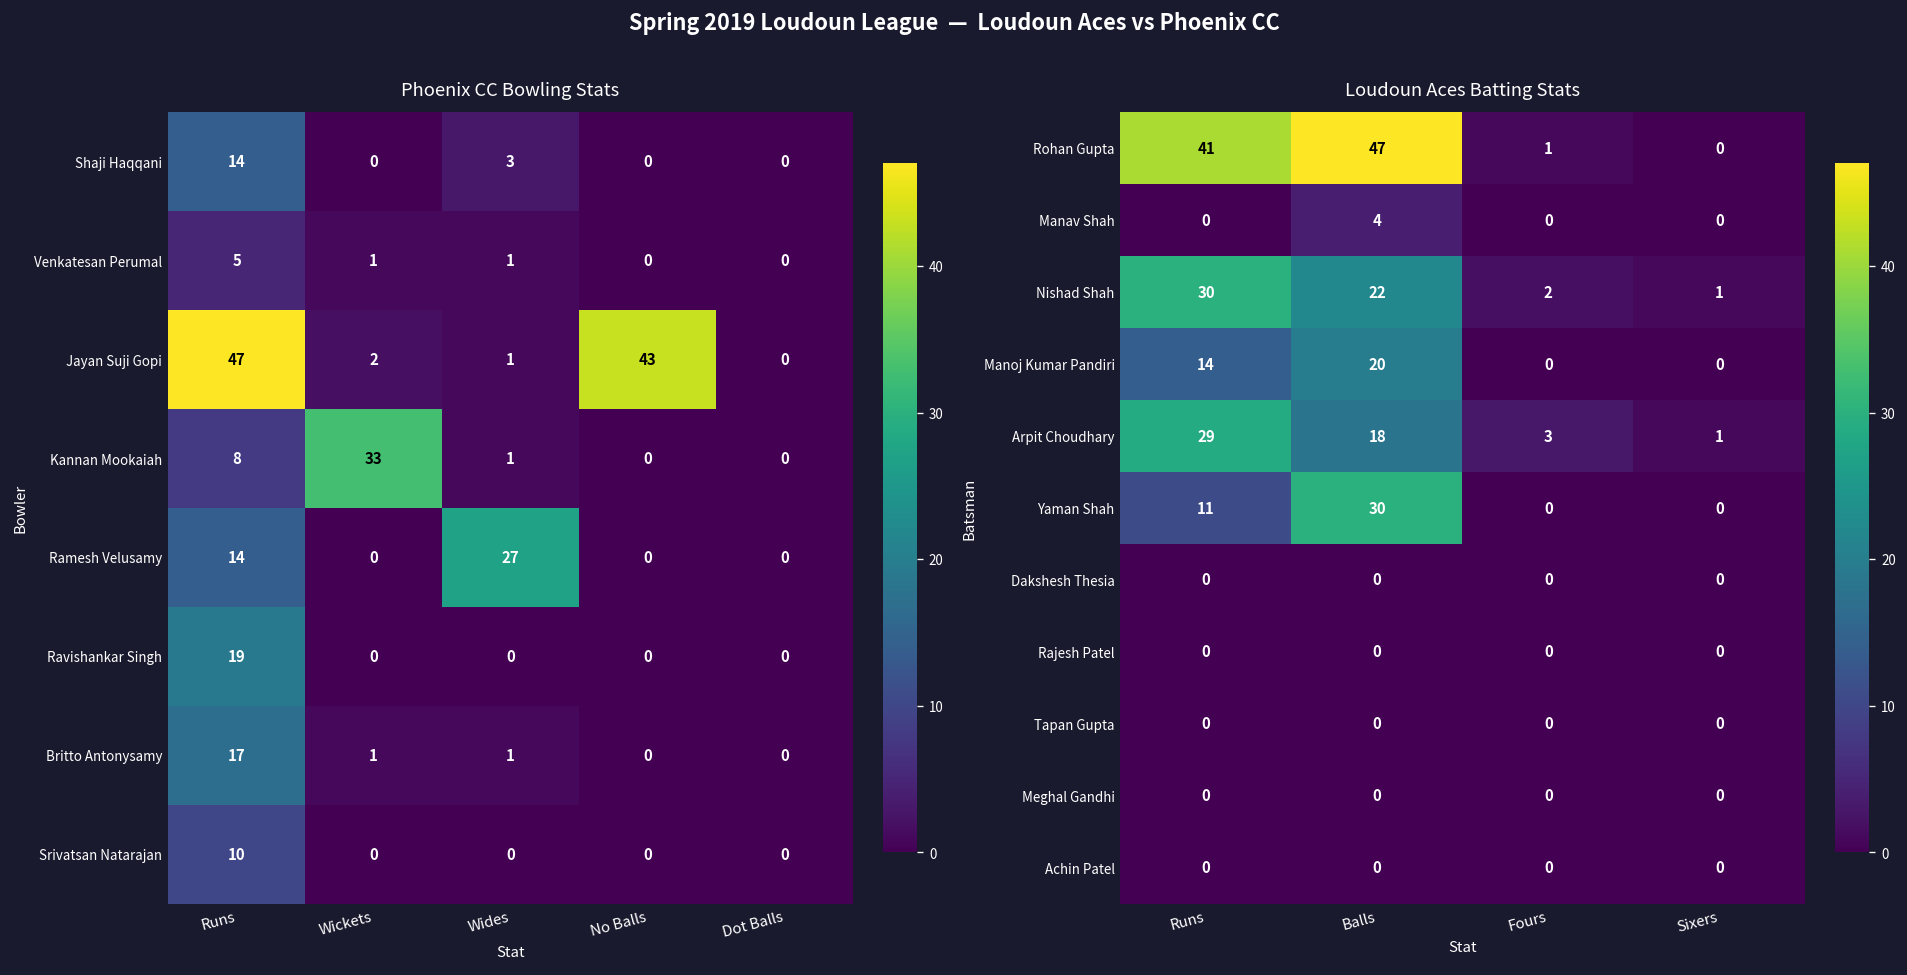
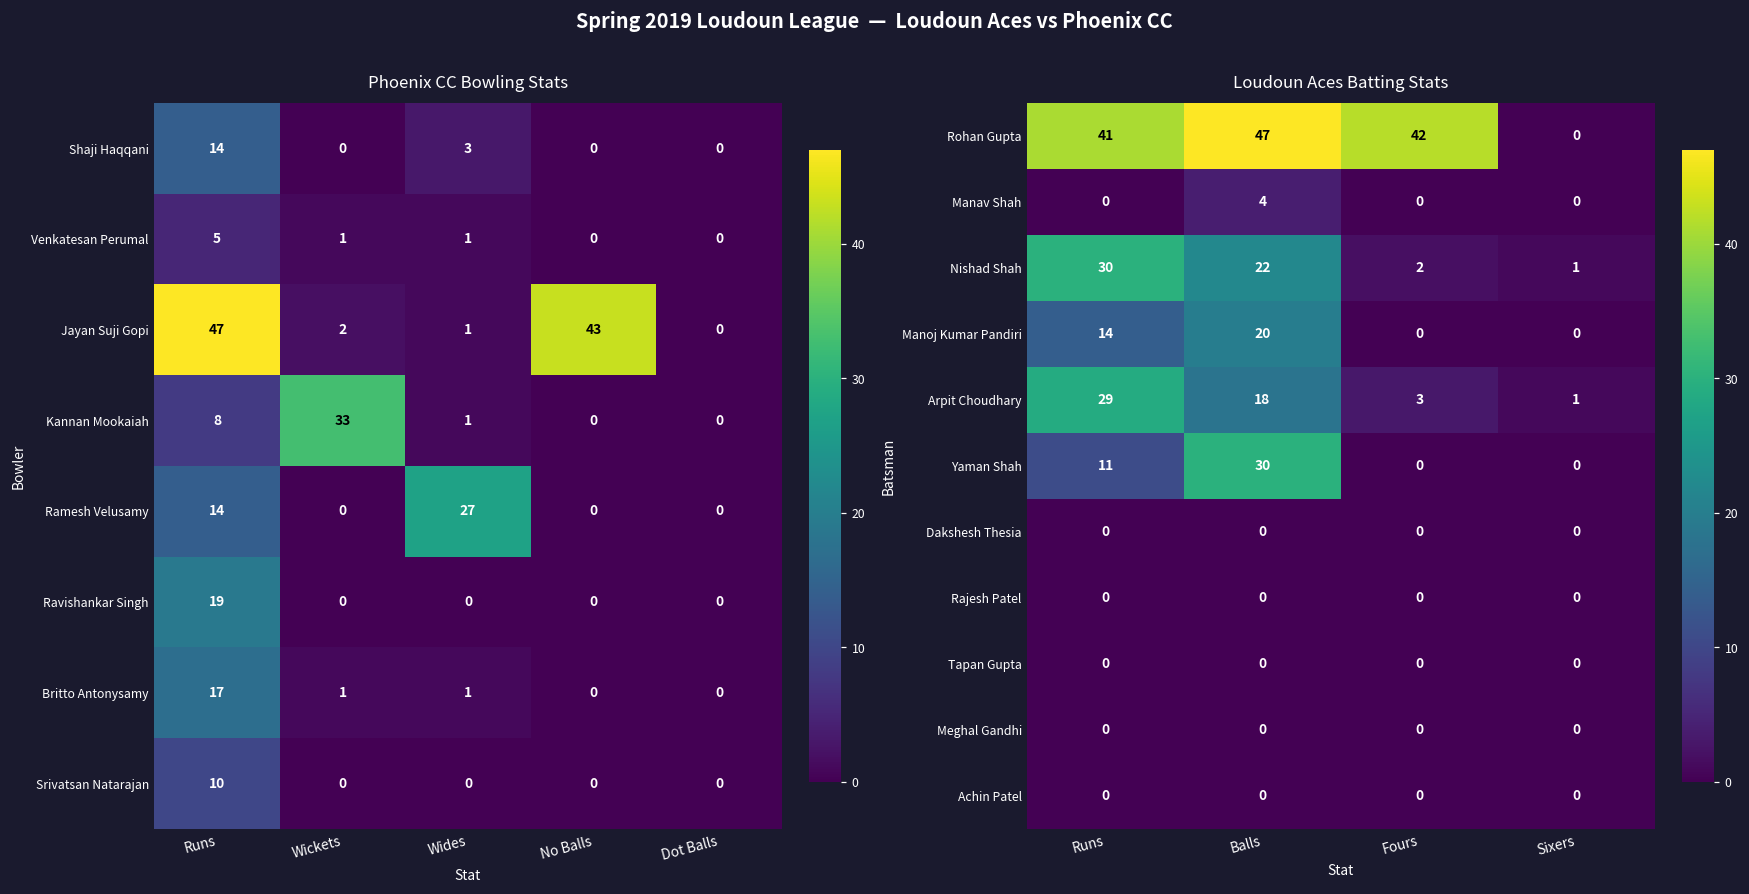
  {
    "Phoenix CC Bowling Stats": {
      "Shaji Haqqani": {
        "Runs": 14,
        "Wickets": 0,
        "Wides": 3,
        "No Balls": 0,
        "Dot Balls": 0
      },
      "Venkatesan Perumal": {
        "Runs": 5,
        "Wickets": 1,
        "Wides": 1,
        "No Balls": 0,
        "Dot Balls": 0
      },
      "Jayan Suji Gopi": {
        "Runs": 47,
        "Wickets": 2,
        "Wides": 1,
        "No Balls": 43,
        "Dot Balls": 0
      },
      "Kannan Mookaiah": {
        "Runs": 8,
        "Wickets": 33,
        "Wides": 1,
        "No Balls": 0,
        "Dot Balls": 0
      },
      "Ramesh Velusamy": {
        "Runs": 14,
        "Wickets": 0,
        "Wides": 27,
        "No Balls": 0,
        "Dot Balls": 0
      },
      "Ravishankar Singh": {
        "Runs": 19,
        "Wickets": 0,
        "Wides": 0,
        "No Balls": 0,
        "Dot Balls": 0
      },
      "Britto Antonysamy": {
        "Runs": 17,
        "Wickets": 1,
        "Wides": 1,
        "No Balls": 0,
        "Dot Balls": 0
      },
      "Srivatsan Natarajan": {
        "Runs": 10,
        "Wickets": 0,
        "Wides": 0,
        "No Balls": 0,
        "Dot Balls": 0
      }
    },
    "Loudoun Aces Batting Stats": {
      "Rohan Gupta": {
        "Runs": 41,
        "Balls": 47,
-       "Fours": 1,
+       "Fours": 42,
        "Sixers": 0
      },
      "Manav Shah": {
        "Runs": 0,
        "Balls": 4,
        "Fours": 0,
        "Sixers": 0
      },
      "Nishad Shah": {
        "Runs": 30,
        "Balls": 22,
        "Fours": 2,
        "Sixers": 1
      },
      "Manoj Kumar Pandiri": {
        "Runs": 14,
        "Balls": 20,
        "Fours": 0,
        "Sixers": 0
      },
      "Arpit Choudhary": {
        "Runs": 29,
        "Balls": 18,
        "Fours": 3,
        "Sixers": 1
      },
      "Yaman Shah": {
        "Runs": 11,
        "Balls": 30,
        "Fours": 0,
        "Sixers": 0
      },
      "Dakshesh Thesia": {
        "Runs": 0,
        "Balls": 0,
        "Fours": 0,
        "Sixers": 0
      },
      "Rajesh Patel": {
        "Runs": 0,
        "Balls": 0,
        "Fours": 0,
        "Sixers": 0
      },
      "Tapan Gupta": {
        "Runs": 0,
        "Balls": 0,
        "Fours": 0,
        "Sixers": 0
      },
      "Meghal Gandhi": {
        "Runs": 0,
        "Balls": 0,
        "Fours": 0,
        "Sixers": 0
      },
      "Achin Patel": {
        "Runs": 0,
        "Balls": 0,
        "Fours": 0,
        "Sixers": 0
      }
    }
  }
